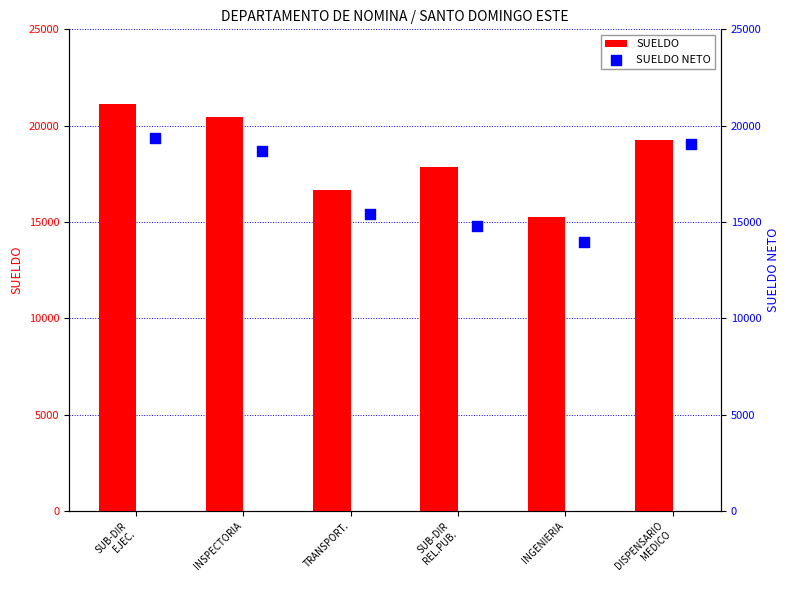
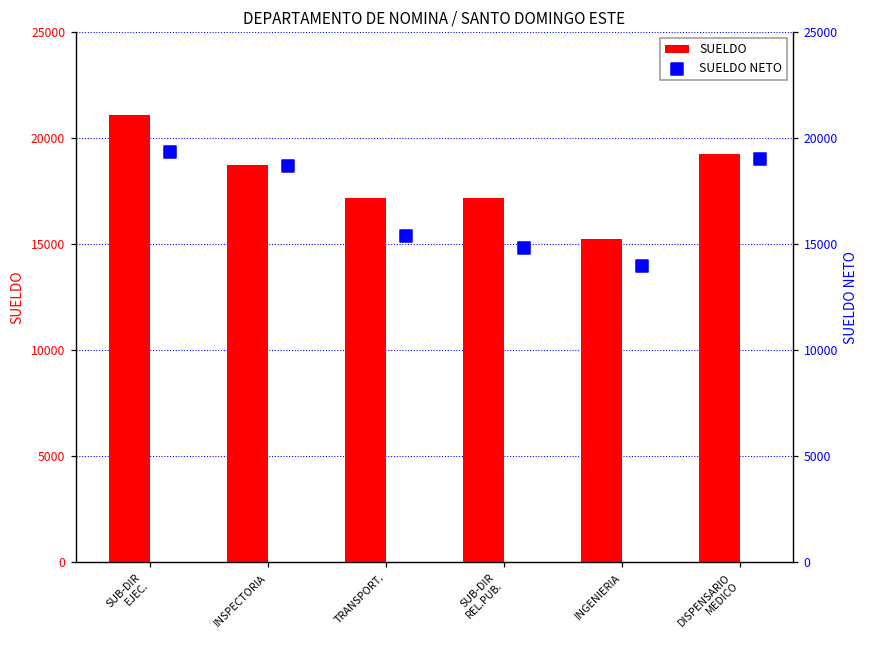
  {
    "SUELDO": {
      "SUB-DIR EJEC.": 21100,
-     "INSPECTORIA": 20400,
-     "TRANSPORT.": 16700,
-     "SUB-DIR REL.PUB.": 17900,
+     "INSPECTORIA": 18800,
+     "TRANSPORT.": 17200,
+     "SUB-DIR REL.PUB.": 17200,
      "INGENIERIA": 15200,
      "DISPENSARIO MEDICO": 19300
    }
  }
